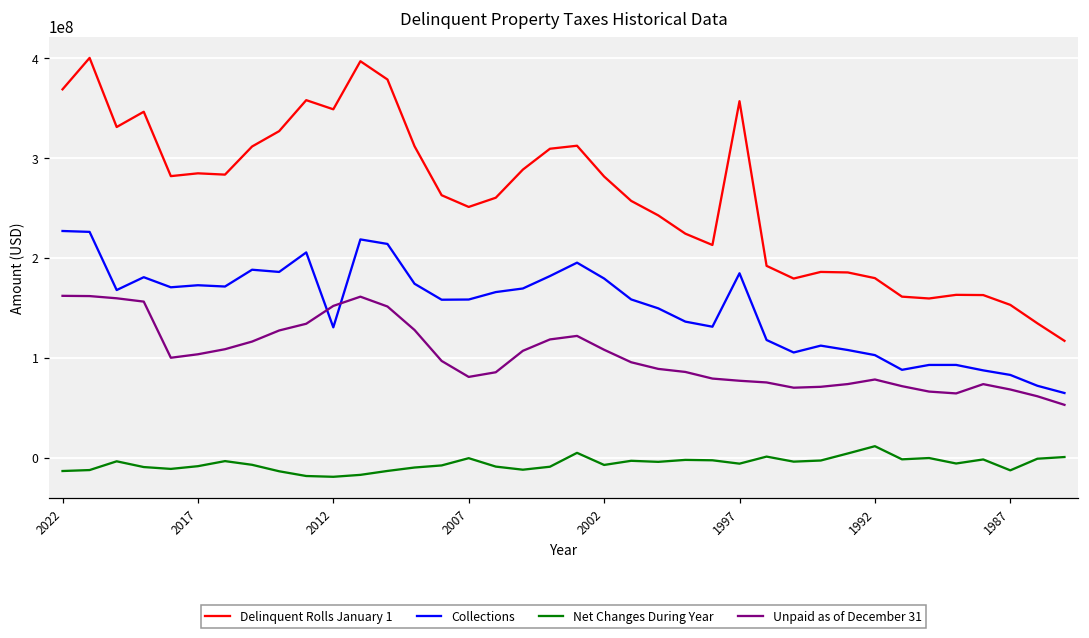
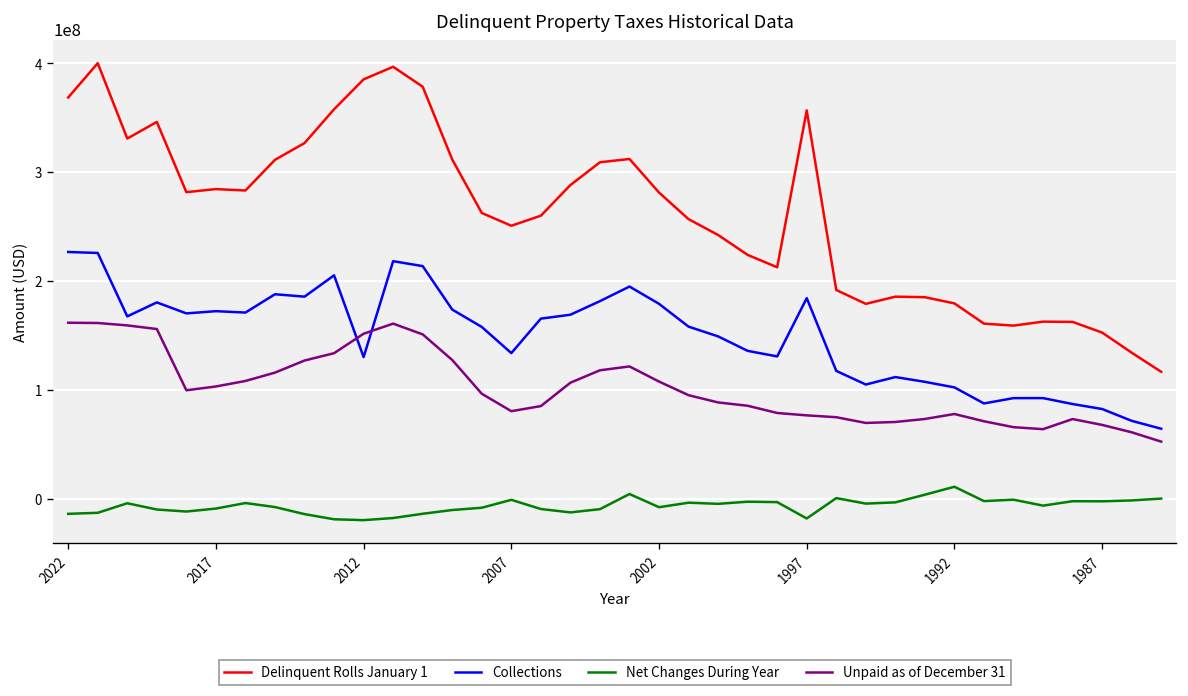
  {
    "Delinquent Rolls January 1": {
      "2022": 370000000,
      "2017": 280000000,
-     "2012": 350000000,
+     "2012": 390000000,
      "2007": 250000000,
      "2002": 280000000,
      "1997": 360000000,
      "1992": 180000000,
      "1987": 150000000
    },
    "Collections": {
      "2022": 230000000,
      "2017": 170000000,
      "2012": 130000000,
-     "2007": 160000000,
+     "2007": 130000000,
      "2002": 180000000,
      "1997": 180000000,
      "1992": 100000000,
      "1987": 80000000
    },
    "Net Changes During Year": {
      "2022": -10000000,
      "2017": -10000000,
      "2012": -20000000,
      "2007": 0,
      "2002": -10000000,
-     "1997": -10000000,
+     "1997": -20000000,
      "1992": 10000000,
-     "1987": -10000000
+     "1987": 0
    },
    "Unpaid as of December 31": {
      "2022": 160000000,
      "2017": 100000000,
      "2012": 150000000,
      "2007": 80000000,
      "2002": 110000000,
      "1997": 80000000,
      "1992": 80000000,
      "1987": 70000000
    }
  }
